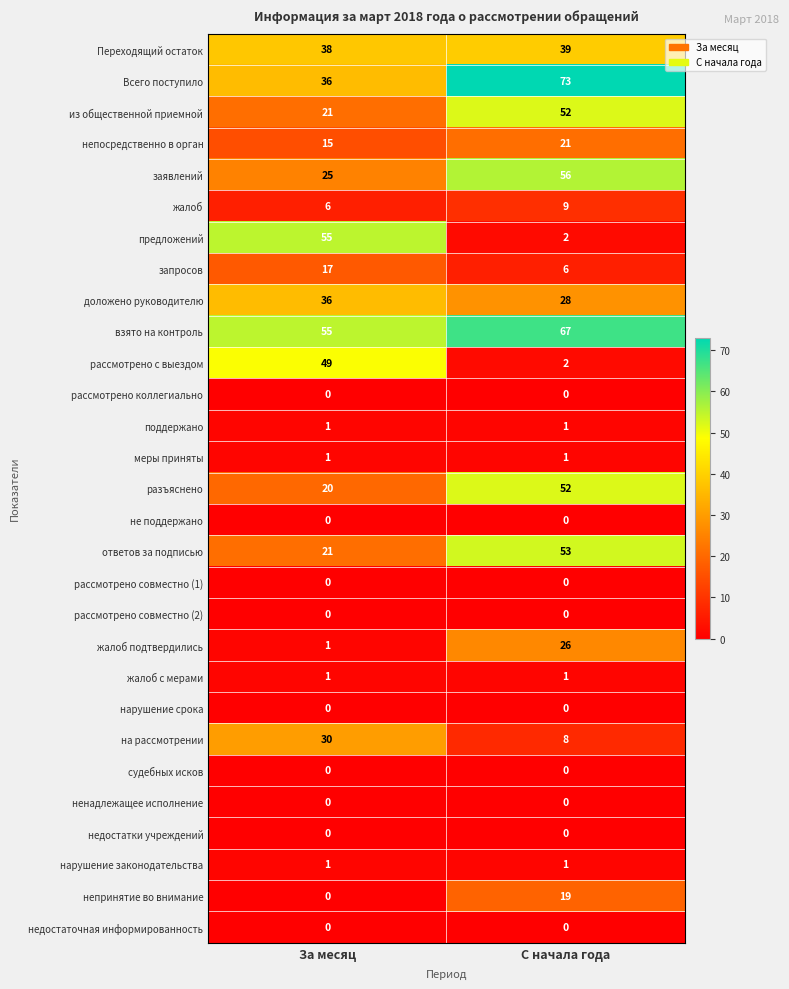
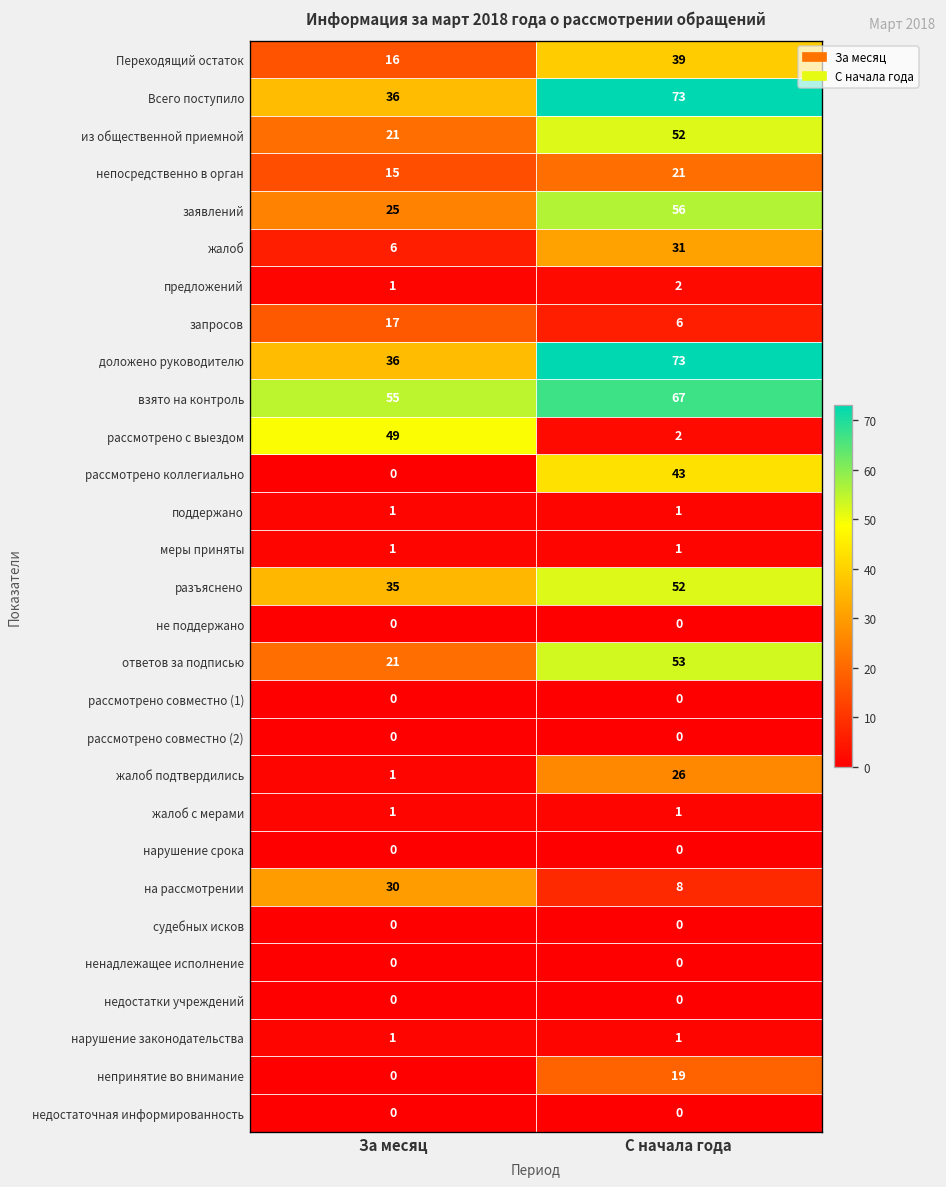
  {
    "Переходящий остаток": {
-     "За месяц": 38,
+     "За месяц": 16,
      "С начала года": 39
    },
    "Всего поступило": {
      "За месяц": 36,
      "С начала года": 73
    },
    "из общественной приемной": {
      "За месяц": 21,
      "С начала года": 52
    },
    "непосредственно в орган": {
      "За месяц": 15,
      "С начала года": 21
    },
    "заявлений": {
      "За месяц": 25,
      "С начала года": 56
    },
    "жалоб": {
      "За месяц": 6,
-     "С начала года": 9
+     "С начала года": 31
    },
    "предложений": {
-     "За месяц": 55,
+     "За месяц": 1,
      "С начала года": 2
    },
    "запросов": {
      "За месяц": 17,
      "С начала года": 6
    },
    "доложено руководителю": {
      "За месяц": 36,
-     "С начала года": 28
+     "С начала года": 73
    },
    "взято на контроль": {
      "За месяц": 55,
      "С начала года": 67
    },
    "рассмотрено с выездом": {
      "За месяц": 49,
      "С начала года": 2
    },
    "рассмотрено коллегиально": {
      "За месяц": 0,
-     "С начала года": 0
+     "С начала года": 43
    },
    "поддержано": {
      "За месяц": 1,
      "С начала года": 1
    },
    "меры приняты": {
      "За месяц": 1,
      "С начала года": 1
    },
    "разъяснено": {
-     "За месяц": 20,
+     "За месяц": 35,
      "С начала года": 52
    },
    "не поддержано": {
      "За месяц": 0,
      "С начала года": 0
    },
    "ответов за подписью": {
      "За месяц": 21,
      "С начала года": 53
    },
    "рассмотрено совместно (1)": {
      "За месяц": 0,
      "С начала года": 0
    },
    "рассмотрено совместно (2)": {
      "За месяц": 0,
      "С начала года": 0
    },
    "жалоб подтвердились": {
      "За месяц": 1,
      "С начала года": 26
    },
    "жалоб с мерами": {
      "За месяц": 1,
      "С начала года": 1
    },
    "нарушение срока": {
      "За месяц": 0,
      "С начала года": 0
    },
    "на рассмотрении": {
      "За месяц": 30,
      "С начала года": 8
    },
    "судебных исков": {
      "За месяц": 0,
      "С начала года": 0
    },
    "ненадлежащее исполнение": {
      "За месяц": 0,
      "С начала года": 0
    },
    "недостатки учреждений": {
      "За месяц": 0,
      "С начала года": 0
    },
    "нарушение законодательства": {
      "За месяц": 1,
      "С начала года": 1
    },
    "непринятие во внимание": {
      "За месяц": 0,
      "С начала года": 19
    },
    "недостаточная информированность": {
      "За месяц": 0,
      "С начала года": 0
    }
  }
